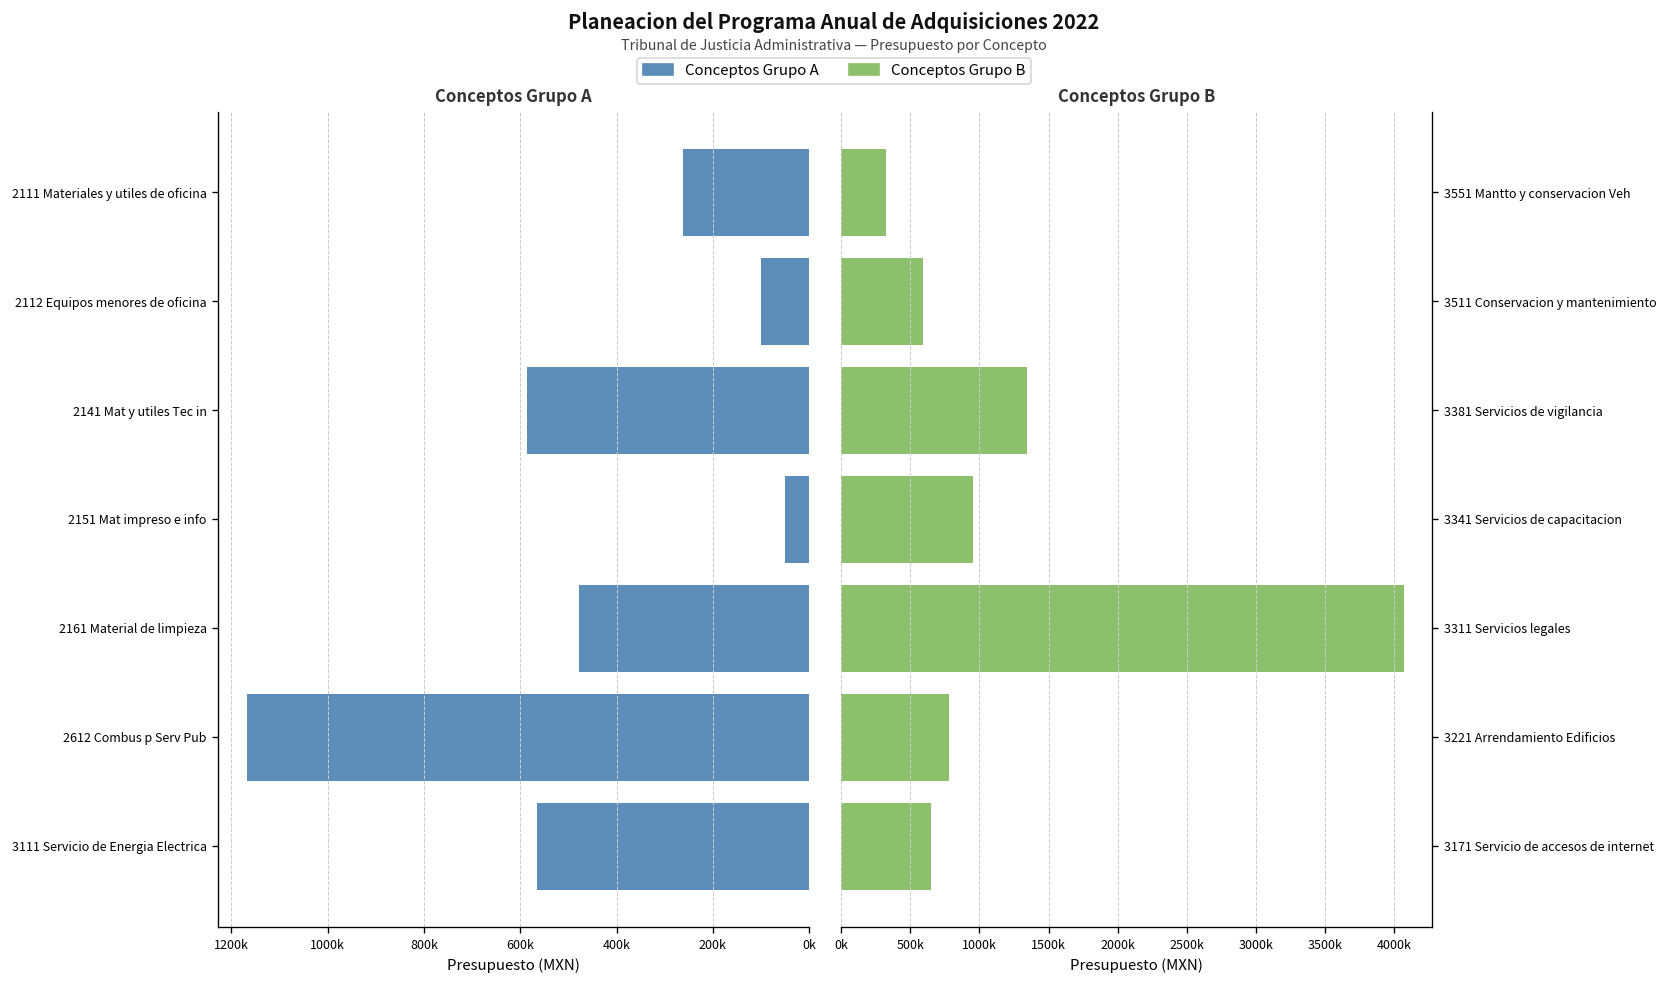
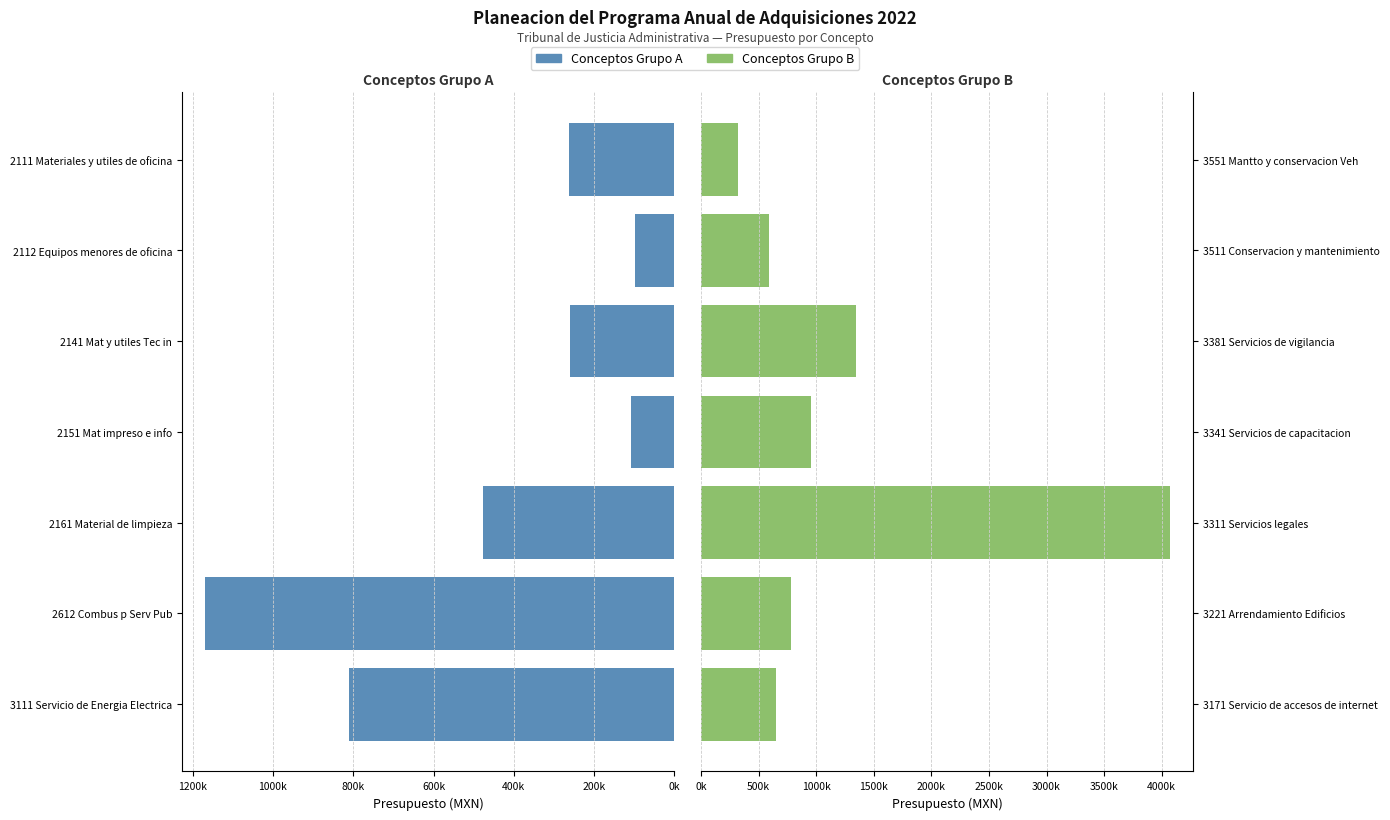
  {
    "Conceptos Grupo A": {
      "2111 Materiales y utiles de oficina": 260000,
      "2112 Equipos menores de oficina": 100000,
-     "2141 Mat y utiles Tec in": 590000,
-     "2151 Mat impreso e info": 50000,
+     "2141 Mat y utiles Tec in": 260000,
+     "2151 Mat impreso e info": 110000,
      "2161 Material de limpieza": 480000,
      "2612 Combus p Serv Pub": 1170000,
-     "3111 Servicio de Energia Electrica": 560000
+     "3111 Servicio de Energia Electrica": 810000
    },
    "Conceptos Grupo B": {
      "3551 Mantto y conservacion Veh": 320000,
      "3511 Conservacion y mantenimiento": 590000,
      "3381 Servicios de vigilancia": 1340000,
      "3341 Servicios de capacitacion": 960000,
      "3311 Servicios legales": 4070000,
      "3221 Arrendamiento Edificios": 780000,
      "3171 Servicio de accesos de internet": 650000
    }
  }
